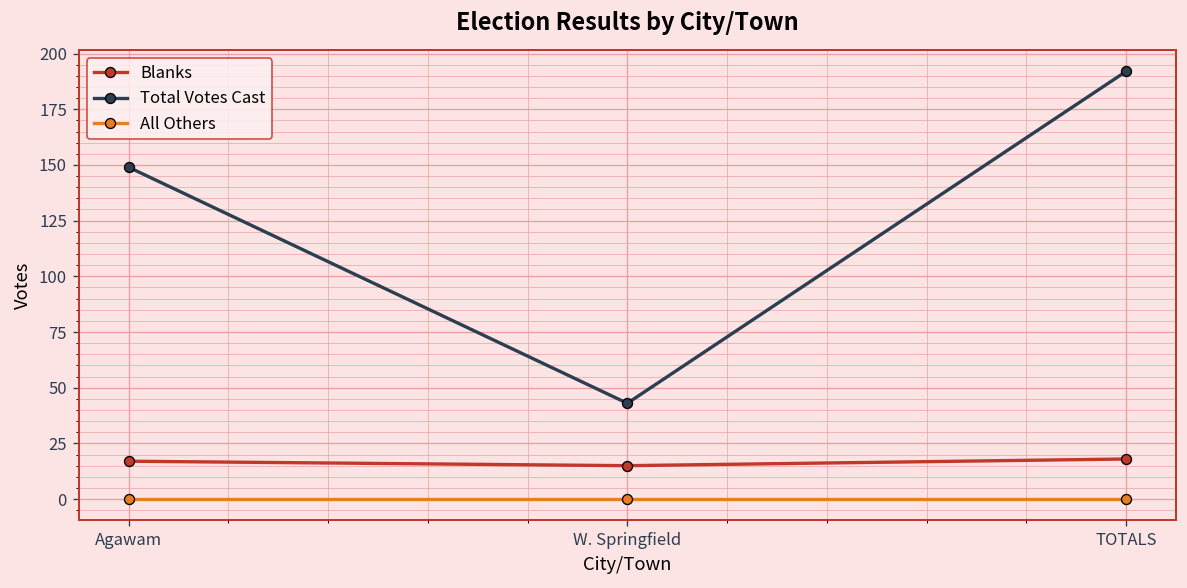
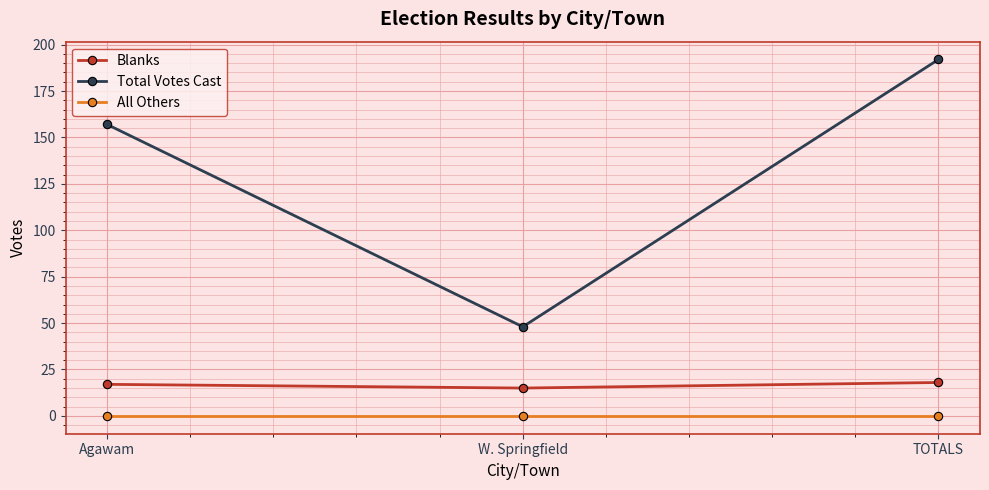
  {
    "Blanks": {
      "Agawam": 17,
      "W. Springfield": 15,
      "TOTALS": 18
    },
    "Total Votes Cast": {
-     "Agawam": 149,
-     "W. Springfield": 43,
+     "Agawam": 157,
+     "W. Springfield": 48,
      "TOTALS": 192
    },
    "All Others": {
      "Agawam": 0,
      "W. Springfield": 0,
      "TOTALS": 0
    }
  }
